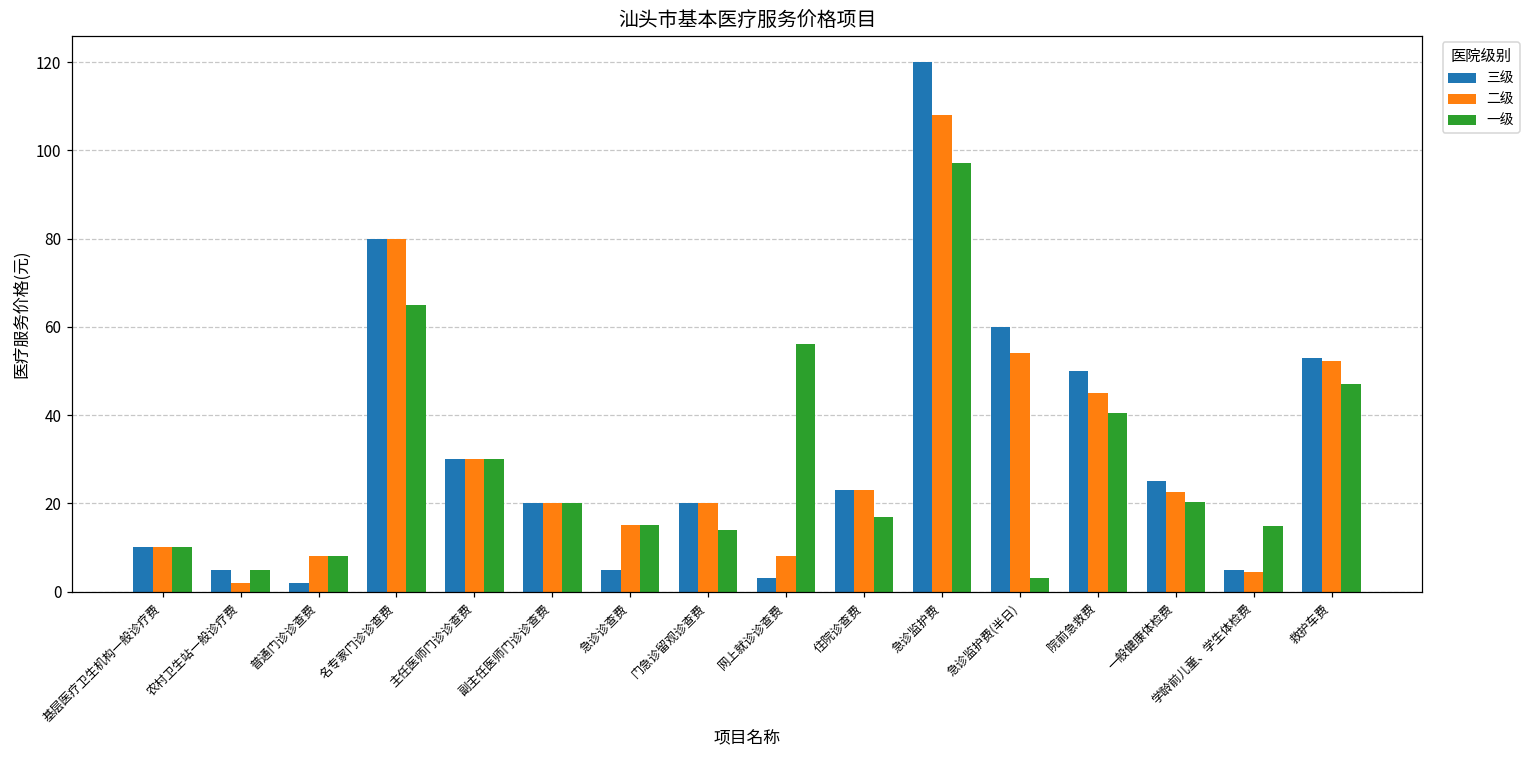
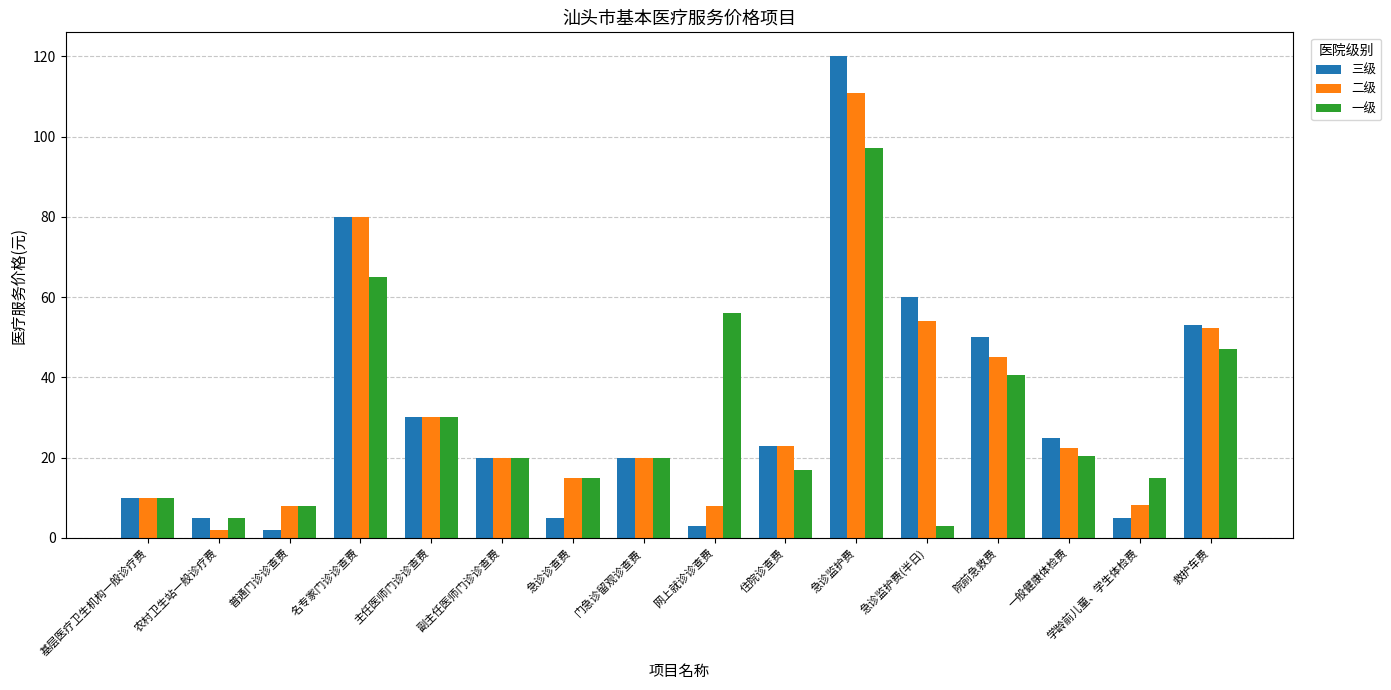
  {
    "三级": {
      "基层医疗卫生机构一般诊疗费": 10,
      "农村卫生站一般诊疗费": 5,
      "普通门诊诊查费": 2,
      "名专家门诊诊查费": 80,
      "主任医师门诊诊查费": 30,
      "副主任医师门诊诊查费": 20,
      "急诊诊查费": 5,
      "门急诊留观诊查费": 20,
      "网上就诊诊查费": 3,
      "住院诊查费": 23,
      "急诊监护费": 120,
      "急诊监护费(半日)": 60,
      "院前急救费": 50,
      "一般健康体检费": 25,
      "学龄前儿童、学生体检费": 5,
      "救护车费": 53
    },
    "二级": {
      "基层医疗卫生机构一般诊疗费": 10,
      "农村卫生站一般诊疗费": 2,
      "普通门诊诊查费": 8,
      "名专家门诊诊查费": 80,
      "主任医师门诊诊查费": 30,
      "副主任医师门诊诊查费": 20,
      "急诊诊查费": 15,
      "门急诊留观诊查费": 20,
      "网上就诊诊查费": 8,
      "住院诊查费": 23,
-     "急诊监护费": 108,
+     "急诊监护费": 111,
      "急诊监护费(半日)": 54,
      "院前急救费": 45,
      "一般健康体检费": 23,
-     "学龄前儿童、学生体检费": 5,
+     "学龄前儿童、学生体检费": 8,
      "救护车费": 52
    },
    "一级": {
      "基层医疗卫生机构一般诊疗费": 10,
      "农村卫生站一般诊疗费": 5,
      "普通门诊诊查费": 8,
      "名专家门诊诊查费": 65,
      "主任医师门诊诊查费": 30,
      "副主任医师门诊诊查费": 20,
      "急诊诊查费": 15,
-     "门急诊留观诊查费": 14,
+     "门急诊留观诊查费": 20,
      "网上就诊诊查费": 56,
      "住院诊查费": 17,
      "急诊监护费": 97,
      "急诊监护费(半日)": 3,
      "院前急救费": 41,
      "一般健康体检费": 20,
      "学龄前儿童、学生体检费": 15,
      "救护车费": 47
    }
  }
